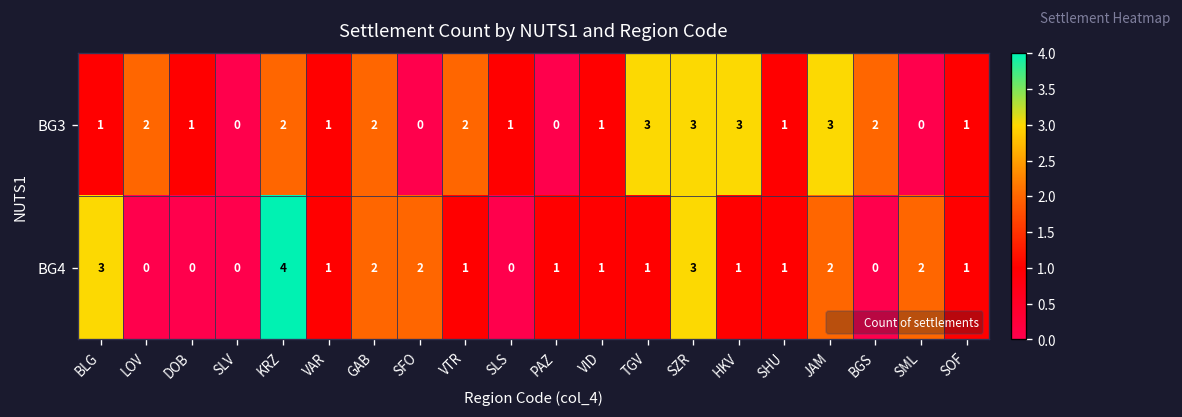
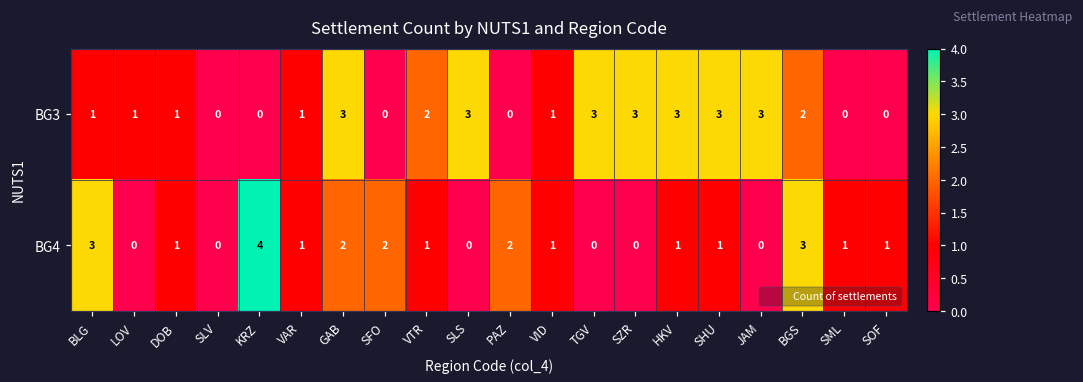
  {
    "BG3": {
      "BLG": 1,
-     "LOV": 2,
+     "LOV": 1,
      "DOB": 1,
      "SLV": 0,
-     "KRZ": 2,
+     "KRZ": 0,
      "VAR": 1,
-     "GAB": 2,
+     "GAB": 3,
      "SFO": 0,
      "VTR": 2,
-     "SLS": 1,
+     "SLS": 3,
      "PAZ": 0,
      "VID": 1,
      "TGV": 3,
      "SZR": 3,
      "HKV": 3,
-     "SHU": 1,
+     "SHU": 3,
      "JAM": 3,
      "BGS": 2,
      "SML": 0,
-     "SOF": 1
+     "SOF": 0
    },
    "BG4": {
      "BLG": 3,
      "LOV": 0,
-     "DOB": 0,
+     "DOB": 1,
      "SLV": 0,
      "KRZ": 4,
      "VAR": 1,
      "GAB": 2,
      "SFO": 2,
      "VTR": 1,
      "SLS": 0,
-     "PAZ": 1,
+     "PAZ": 2,
      "VID": 1,
-     "TGV": 1,
-     "SZR": 3,
+     "TGV": 0,
+     "SZR": 0,
      "HKV": 1,
      "SHU": 1,
-     "JAM": 2,
-     "BGS": 0,
-     "SML": 2,
+     "JAM": 0,
+     "BGS": 3,
+     "SML": 1,
      "SOF": 1
    }
  }
